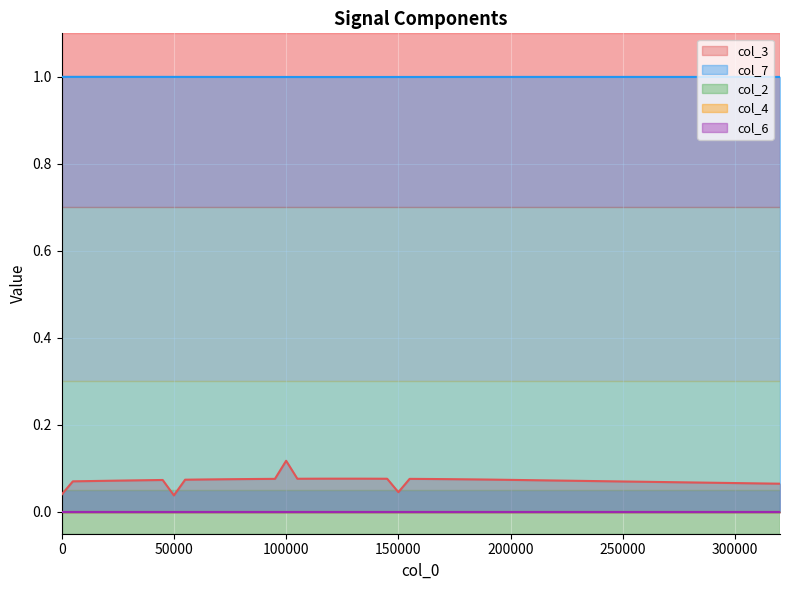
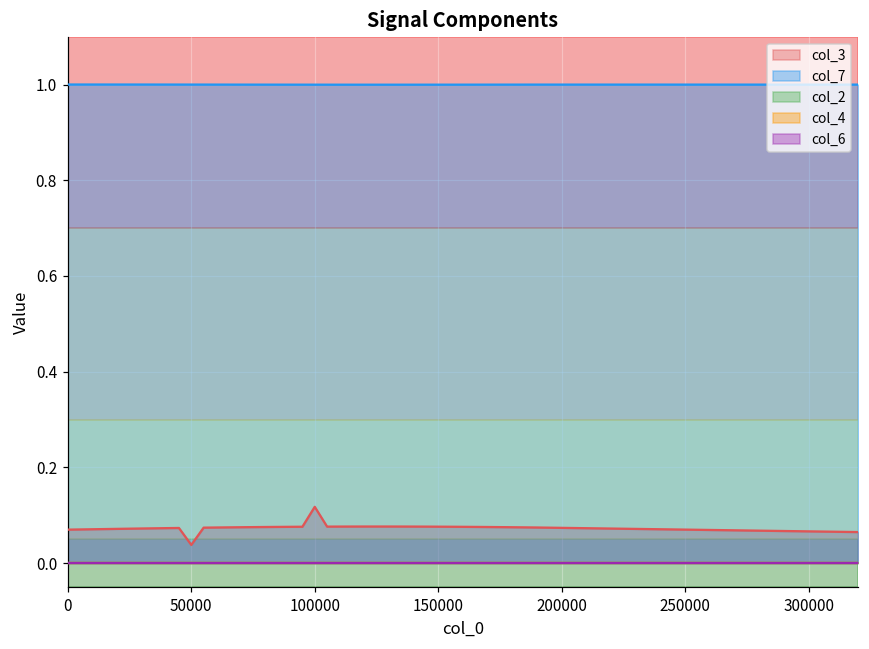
  {
    "col_3": {
-     "0": 0.04,
+     "0": 0.07,
      "50000": 0.04,
      "100000": 0.12,
-     "150000": 0.05
+     "150000": 0.08
    },
    "col_7": {
      "0": 1.00,
      "50000": 1.00,
      "100000": 1.00,
      "150000": 1.00
    },
    "col_6": {
      "0": 0.00,
      "50000": 0.00,
      "100000": 0.00,
      "150000": 0.00
    }
  }
